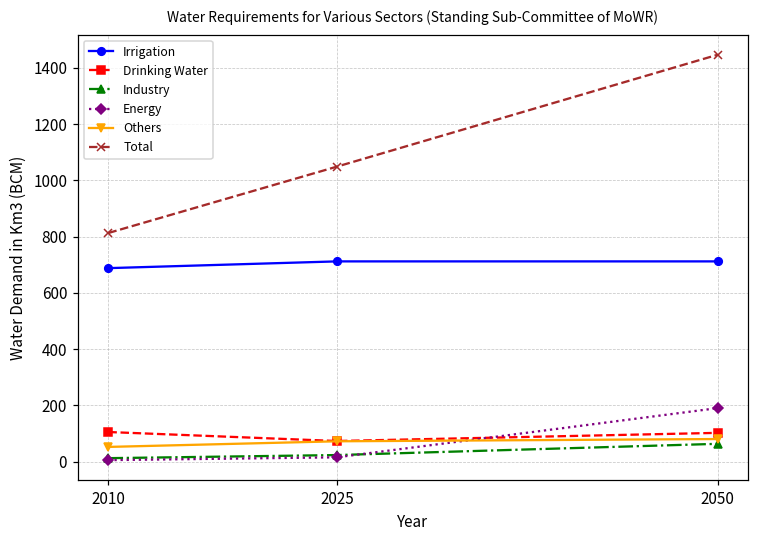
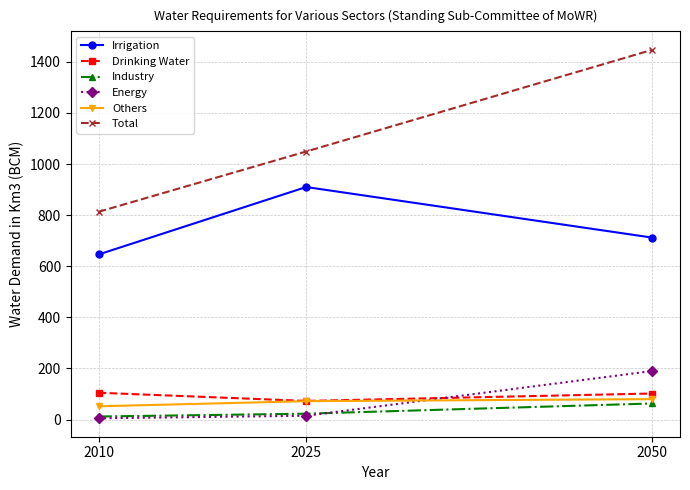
  {
    "Irrigation": {
-     "2010": 690,
-     "2025": 710,
+     "2010": 650,
+     "2025": 910,
      "2050": 710
    },
    "Drinking Water": {
      "2010": 110,
      "2050": 100
    },
    "Industry": {
      "2050": 60
    },
    "Energy": {
      "2050": 190
    },
    "Others": {
      "2010": 50,
      "2050": 80
    },
    "Total": {
      "2010": 810,
      "2025": 1050,
      "2050": 1450
    }
  }
